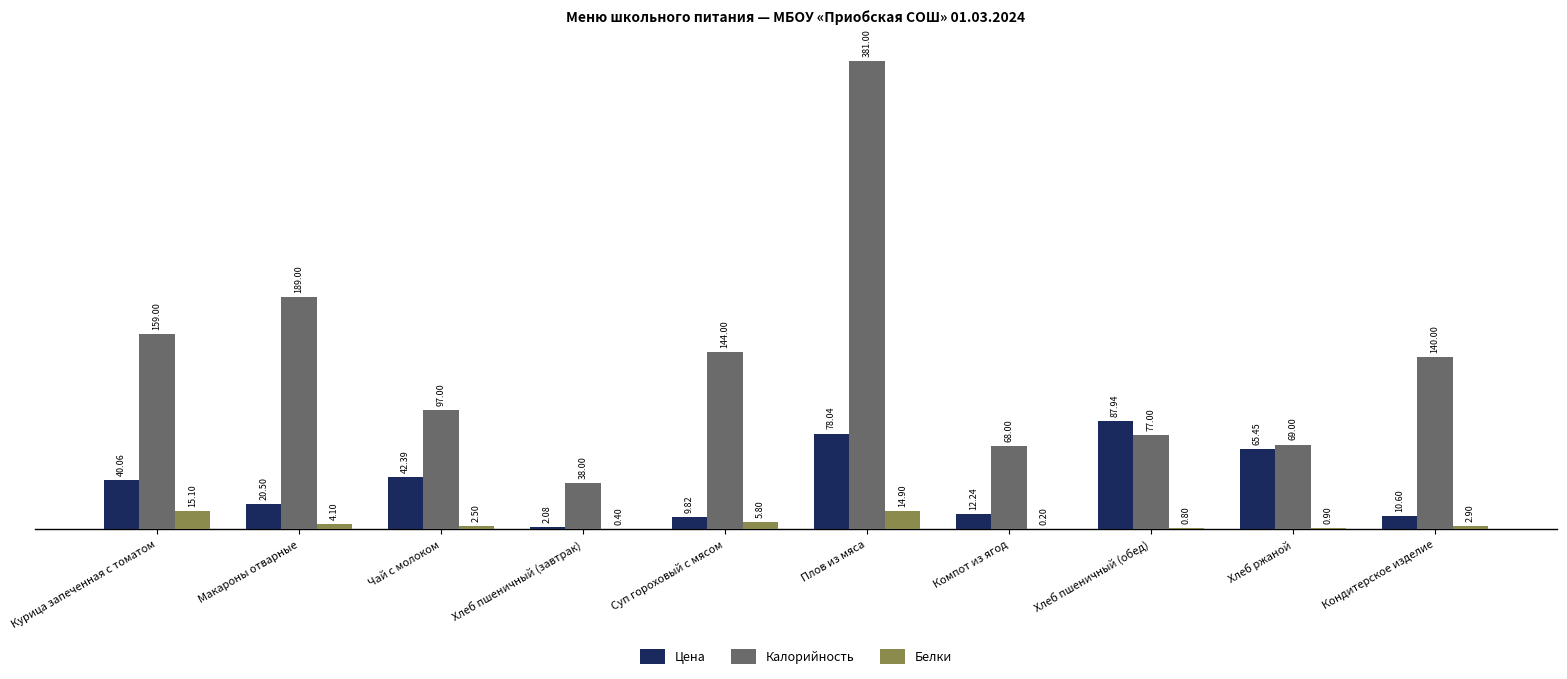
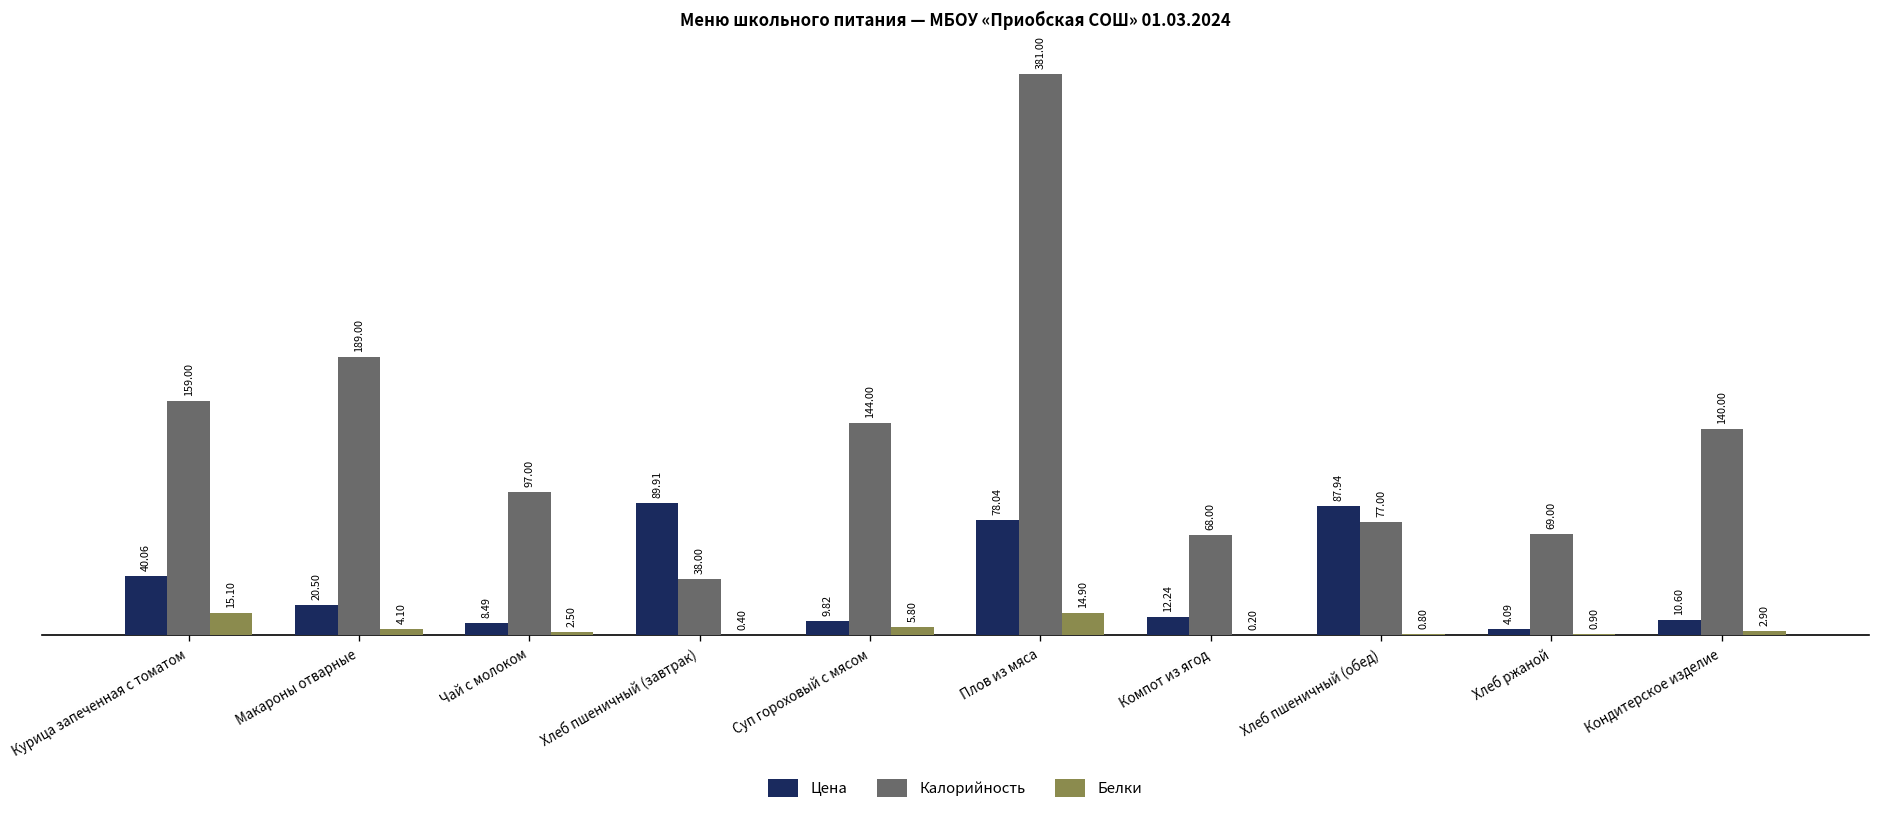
  {
    "Цена": {
      "Курица запеченная с томатом": 40.06,
      "Макароны отварные": 20.50,
-     "Чай с молоком": 42.39,
-     "Хлеб пшеничный (завтрак)": 2.08,
+     "Чай с молоком": 8.49,
+     "Хлеб пшеничный (завтрак)": 89.91,
      "Суп гороховый с мясом": 9.82,
      "Плов из мяса": 78.04,
      "Компот из ягод": 12.24,
      "Хлеб пшеничный (обед)": 87.94,
-     "Хлеб ржаной": 65.45,
+     "Хлеб ржаной": 4.09,
      "Кондитерское изделие": 10.60
    }
  }
